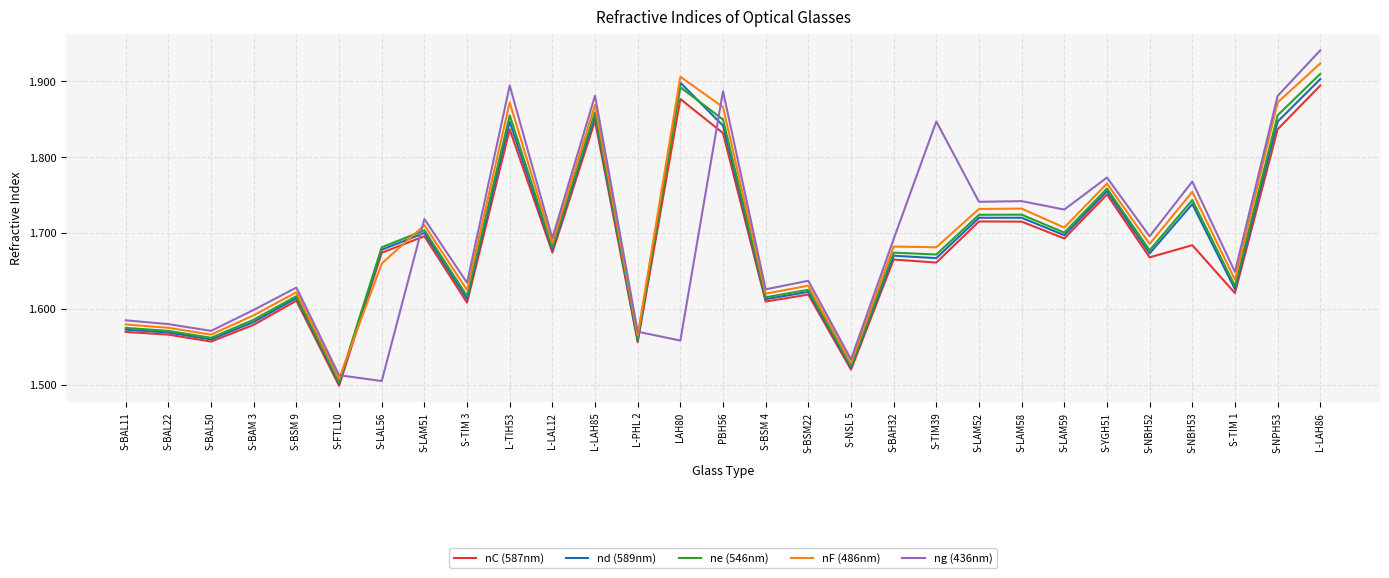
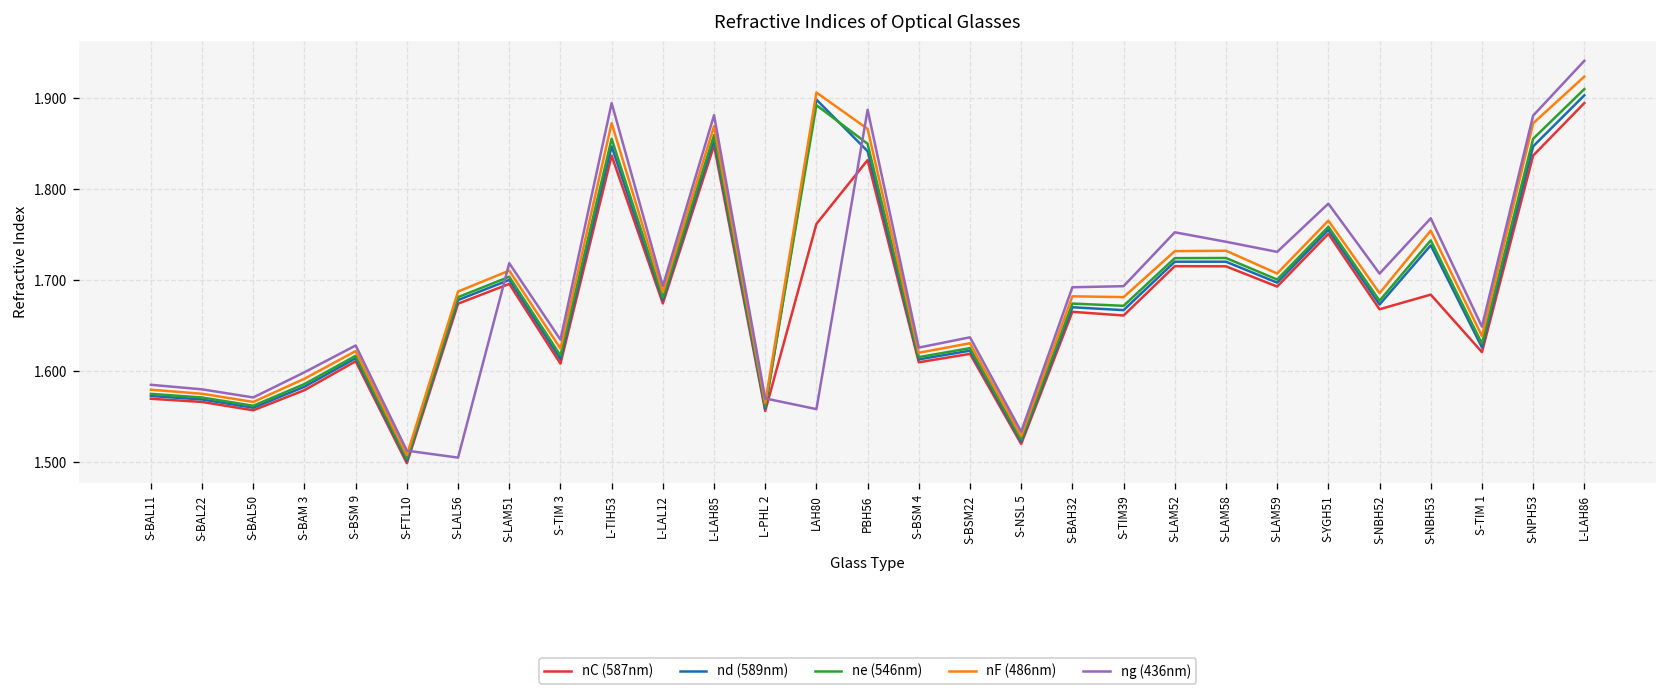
  {
    "nC (587nm)": {
      "S-BAM 3": 1.58,
      "S-BSM 9": 1.61,
      "S-LAL56": 1.67,
      "S-LAM51": 1.70,
      "S-TIM 3": 1.61,
      "L-TIH53": 1.84,
      "L-LAL12": 1.67,
      "L-LAH85": 1.85,
-     "LAH80": 1.88,
+     "LAH80": 1.76,
      "PBH56": 1.83,
      "S-BSM22": 1.62,
      "S-BAH32": 1.66,
      "S-TIM39": 1.66,
      "S-LAM52": 1.72,
      "S-LAM58": 1.71,
      "S-LAM59": 1.69,
      "S-YGH51": 1.75,
      "S-NBH52": 1.67,
      "S-NBH53": 1.68,
      "S-TIM 1": 1.62,
      "S-NPH53": 1.84,
      "L-LAH86": 1.89
    },
    "nd (589nm)": {
      "S-LAM51": 1.70,
      "S-TIM 3": 1.61,
      "L-TIH53": 1.85,
      "L-LAH85": 1.85,
      "LAH80": 1.90,
      "PBH56": 1.84,
      "S-BAH32": 1.67,
      "S-TIM39": 1.67,
      "S-LAM52": 1.72,
      "S-LAM58": 1.72,
      "S-YGH51": 1.75,
      "S-NBH52": 1.67,
      "S-NBH53": 1.74,
      "S-TIM 1": 1.63,
      "S-NPH53": 1.85,
      "L-LAH86": 1.90
    },
    "ne (546nm)": {
      "S-LAM51": 1.70,
      "S-TIM 3": 1.62,
      "L-TIH53": 1.86,
      "L-LAH85": 1.86,
      "LAH80": 1.89,
      "PBH56": 1.85,
      "S-BAH32": 1.67,
      "S-TIM39": 1.67,
      "S-LAM52": 1.72,
      "S-LAM58": 1.72,
      "S-YGH51": 1.76,
      "S-NBH52": 1.68,
      "S-NBH53": 1.74,
      "S-TIM 1": 1.63,
      "S-NPH53": 1.86,
      "L-LAH86": 1.91
    },
    "nF (486nm)": {
      "S-BAL11": 1.58,
      "S-BAL22": 1.57,
      "S-BAL50": 1.57,
      "S-BAM 3": 1.59,
      "S-BSM 9": 1.62,
      "S-FTL10": 1.51,
-     "S-LAL56": 1.66,
+     "S-LAL56": 1.69,
      "S-LAM51": 1.71,
      "S-TIM 3": 1.62,
      "L-TIH53": 1.87,
      "L-LAL12": 1.69,
      "L-LAH85": 1.87,
      "L-PHL 2": 1.57,
      "LAH80": 1.91,
      "PBH56": 1.87,
      "S-BSM 4": 1.62,
      "S-BSM22": 1.63,
      "S-NSL 5": 1.53,
      "S-BAH32": 1.68,
      "S-TIM39": 1.68,
      "S-LAM52": 1.73,
      "S-LAM58": 1.73,
      "S-LAM59": 1.71,
      "S-YGH51": 1.77,
      "S-NBH52": 1.69,
      "S-NBH53": 1.75,
      "S-TIM 1": 1.64,
      "S-NPH53": 1.87,
      "L-LAH86": 1.92
    },
    "ng (436nm)": {
      "S-BAL11": 1.58,
      "S-BAL22": 1.58,
      "S-BAL50": 1.57,
      "S-BAM 3": 1.60,
      "S-BSM 9": 1.63,
      "S-FTL10": 1.51,
      "S-LAL56": 1.50,
      "S-LAM51": 1.72,
      "S-TIM 3": 1.63,
      "L-TIH53": 1.89,
      "L-LAL12": 1.69,
      "L-LAH85": 1.88,
      "L-PHL 2": 1.57,
      "LAH80": 1.56,
      "PBH56": 1.89,
      "S-BSM 4": 1.63,
      "S-BSM22": 1.64,
      "S-NSL 5": 1.53,
      "S-BAH32": 1.69,
-     "S-TIM39": 1.85,
-     "S-LAM52": 1.74,
+     "S-TIM39": 1.69,
+     "S-LAM52": 1.75,
      "S-LAM58": 1.74,
      "S-LAM59": 1.73,
-     "S-YGH51": 1.77,
-     "S-NBH52": 1.70,
+     "S-YGH51": 1.78,
+     "S-NBH52": 1.71,
      "S-NBH53": 1.77,
      "S-TIM 1": 1.65,
      "S-NPH53": 1.88,
      "L-LAH86": 1.94
    }
  }
